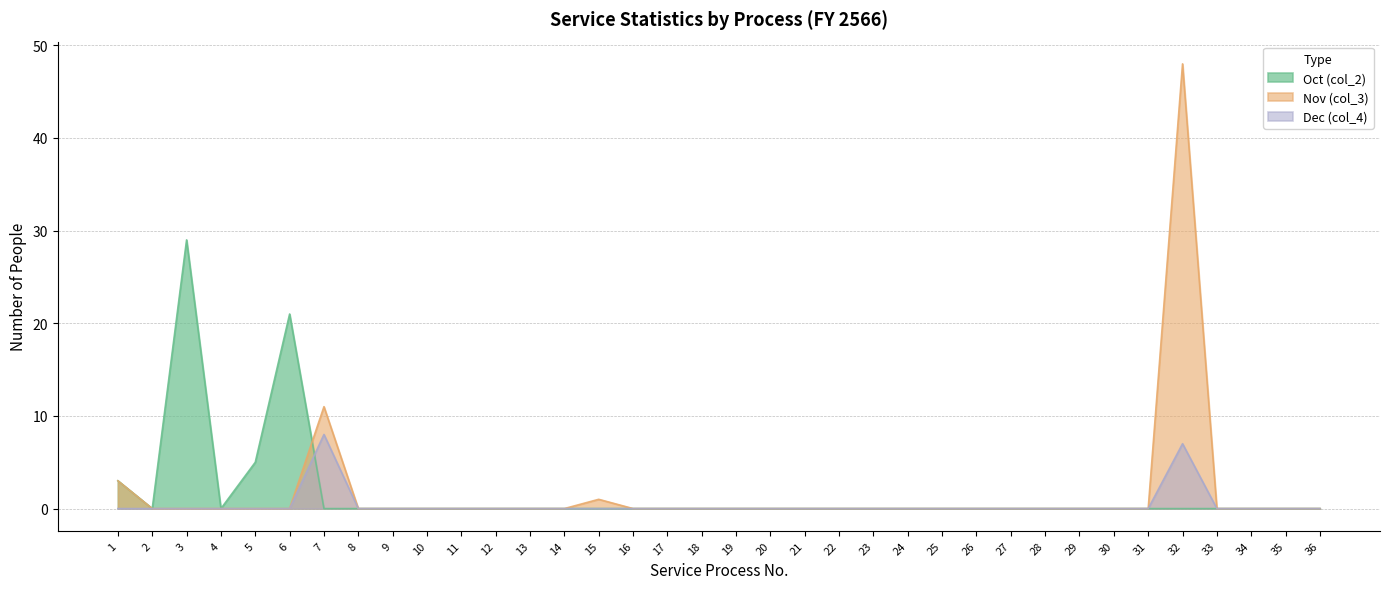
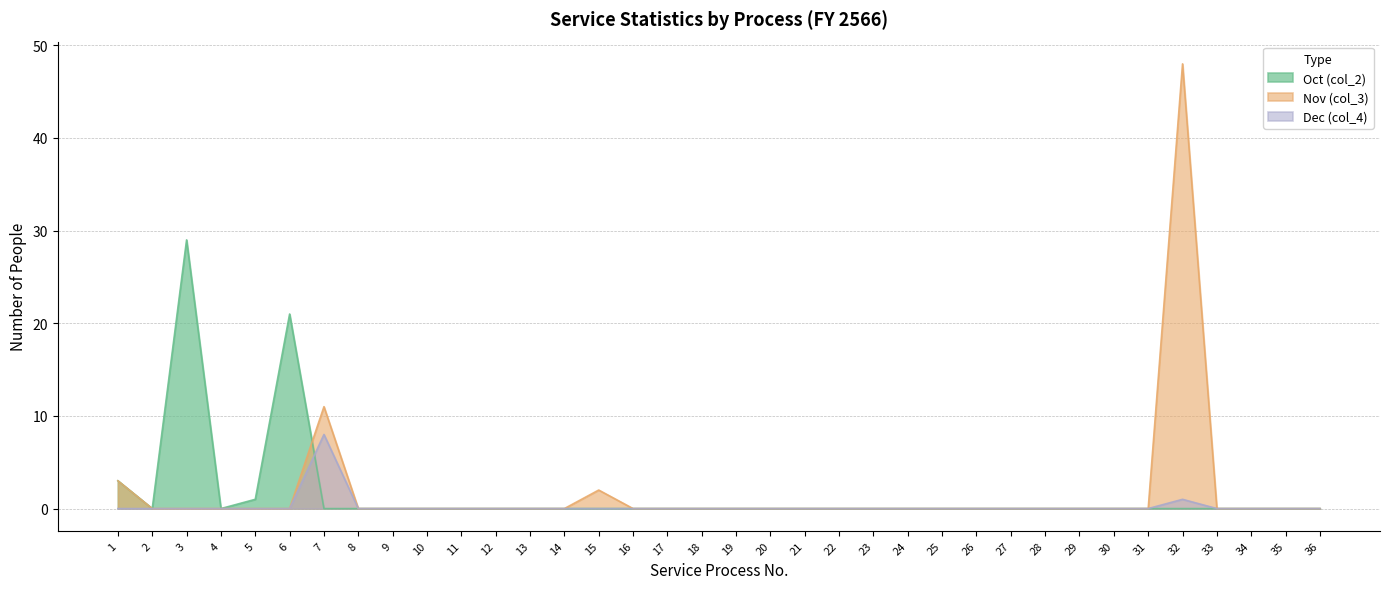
  {
    "Oct (col_2)": {
      "3": 29,
-     "5": 5,
+     "5": 1,
      "6": 21,
      "7": 0,
      "32": 0
    },
    "Nov (col_3)": {
      "7": 11,
-     "15": 1,
+     "15": 2,
      "32": 48
    },
    "Dec (col_4)": {
      "1": 0,
      "7": 8,
-     "32": 7
+     "32": 1
    }
  }
